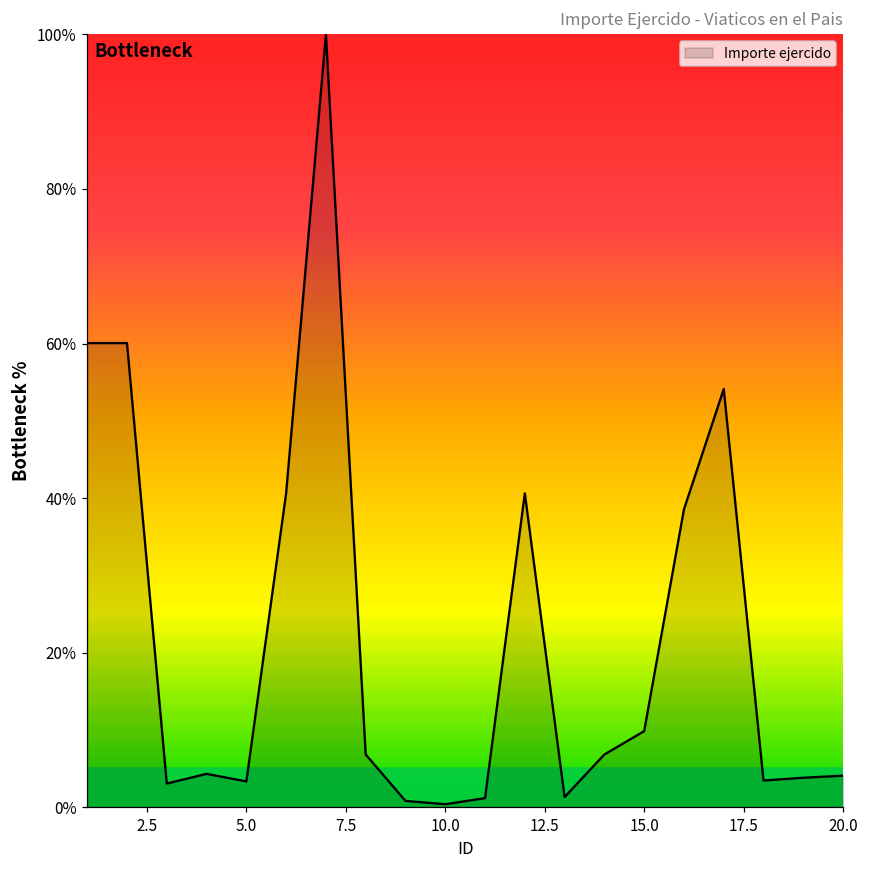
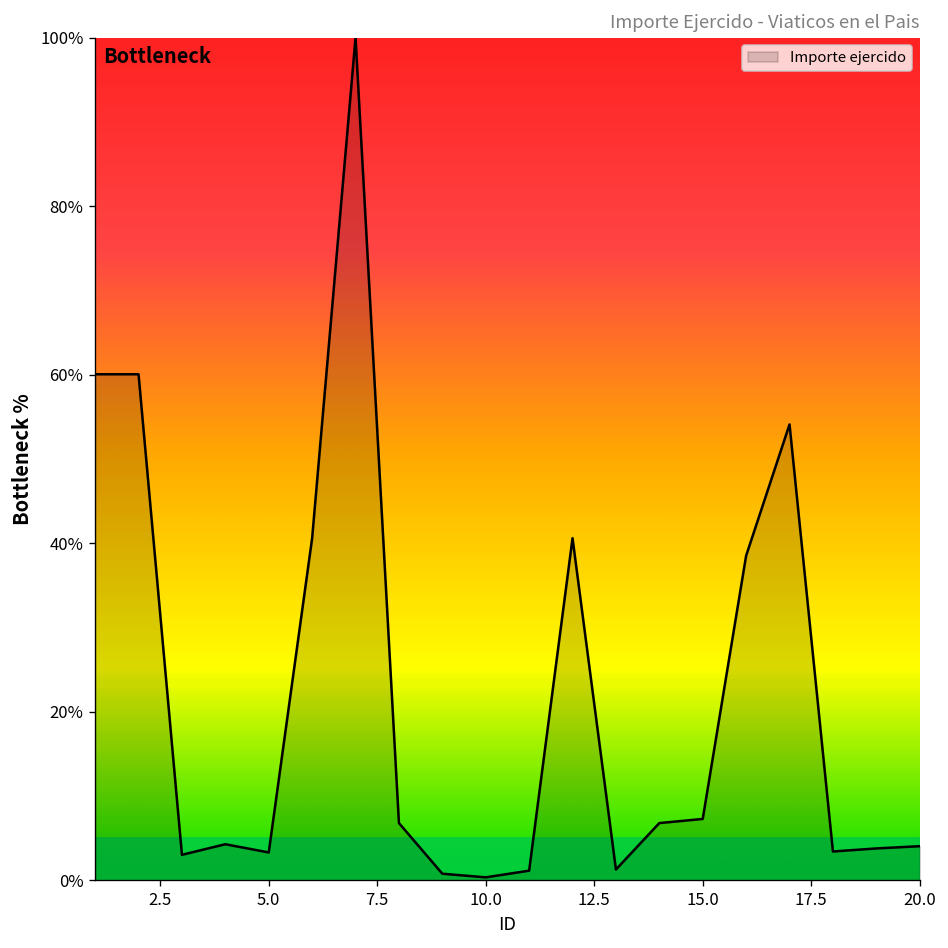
  {
-   "15.0": "10%"
+   "15.0": "7%"
  }
